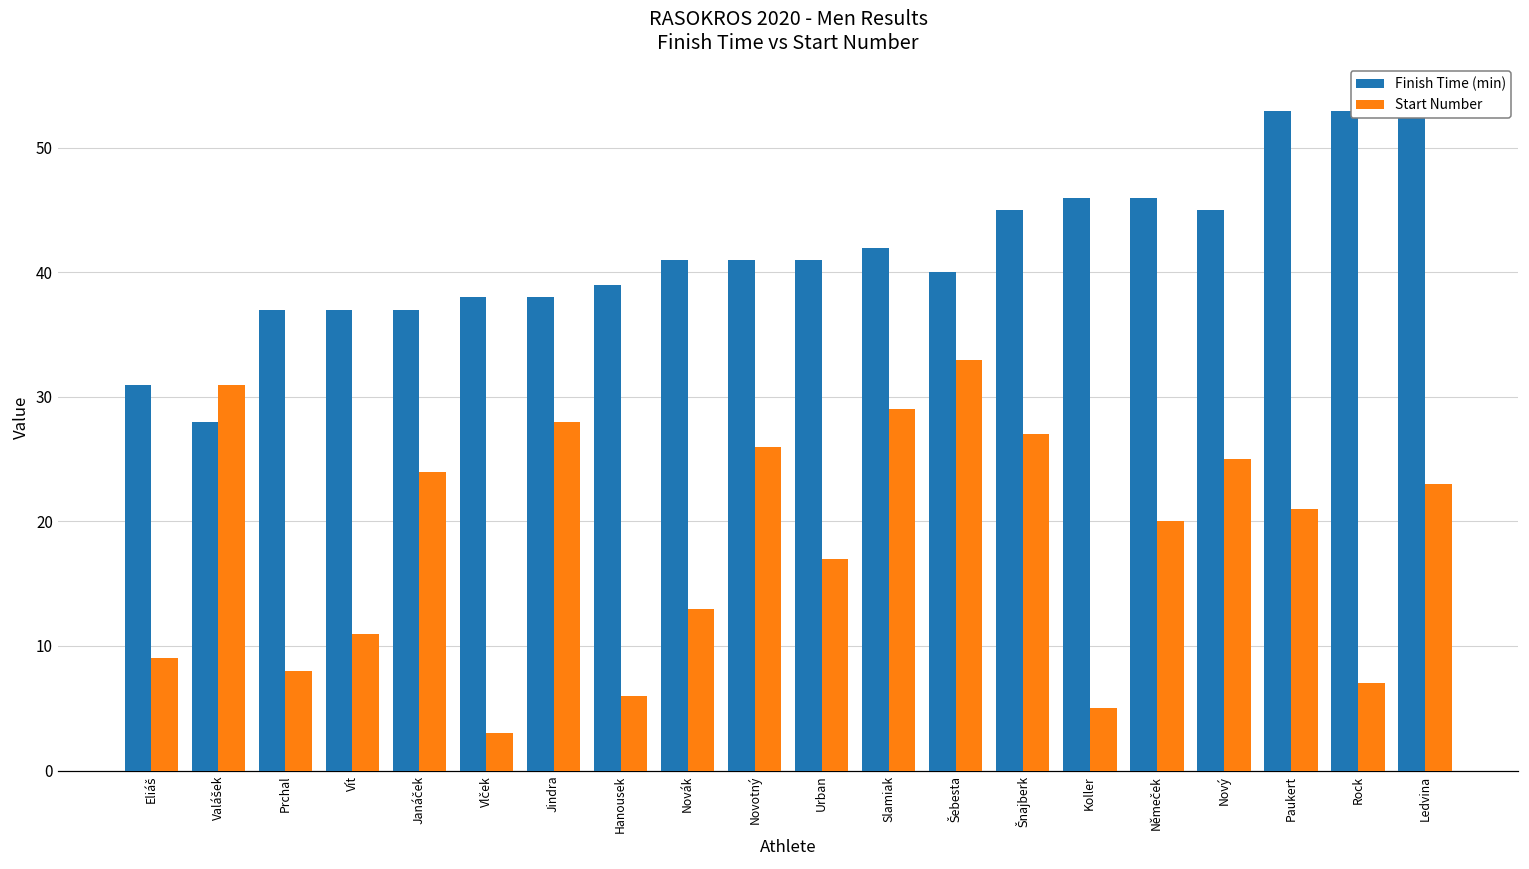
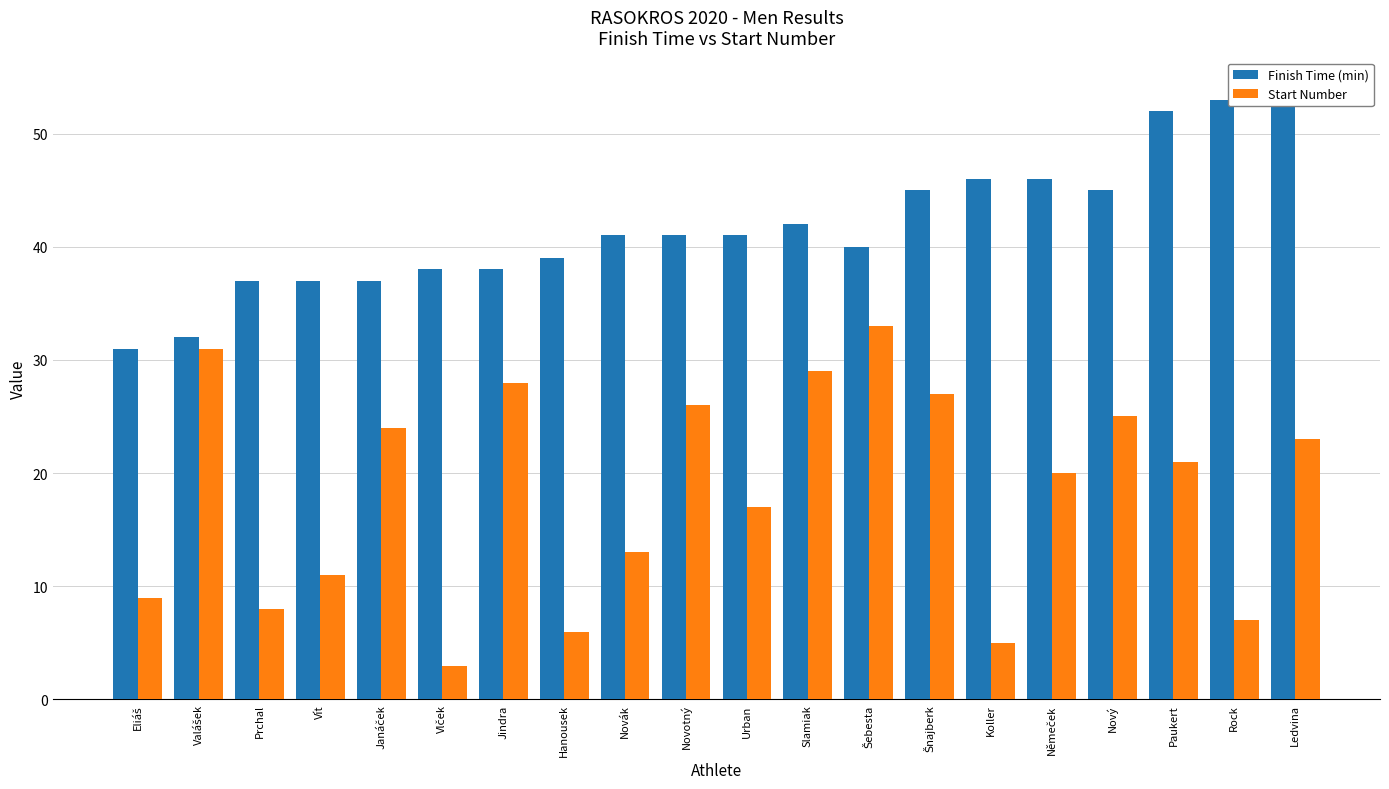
  {
    "Finish Time (min)": {
      "Eliáš": 31,
-     "Valášek": 28,
+     "Valášek": 32,
      "Prchal": 37,
      "Vít": 37,
      "Janáček": 37,
      "Vlček": 38,
      "Jindra": 38,
      "Hanousek": 39,
      "Novák": 41,
      "Novotný": 41,
      "Urban": 41,
      "Slamiak": 42,
      "Šebesta": 40,
      "Šnajberk": 45,
      "Koller": 46,
      "Němeček": 46,
      "Nový": 45,
-     "Paukert": 53,
+     "Paukert": 52,
      "Rock": 53
    },
    "Start Number": {
      "Eliáš": 9,
      "Valášek": 31,
      "Prchal": 8,
      "Vít": 11,
      "Janáček": 24,
      "Vlček": 3,
      "Jindra": 28,
      "Hanousek": 6,
      "Novák": 13,
      "Novotný": 26,
      "Urban": 17,
      "Slamiak": 29,
      "Šebesta": 33,
      "Šnajberk": 27,
      "Koller": 5,
      "Němeček": 20,
      "Nový": 25,
      "Paukert": 21,
      "Rock": 7,
      "Ledvina": 23
    }
  }
